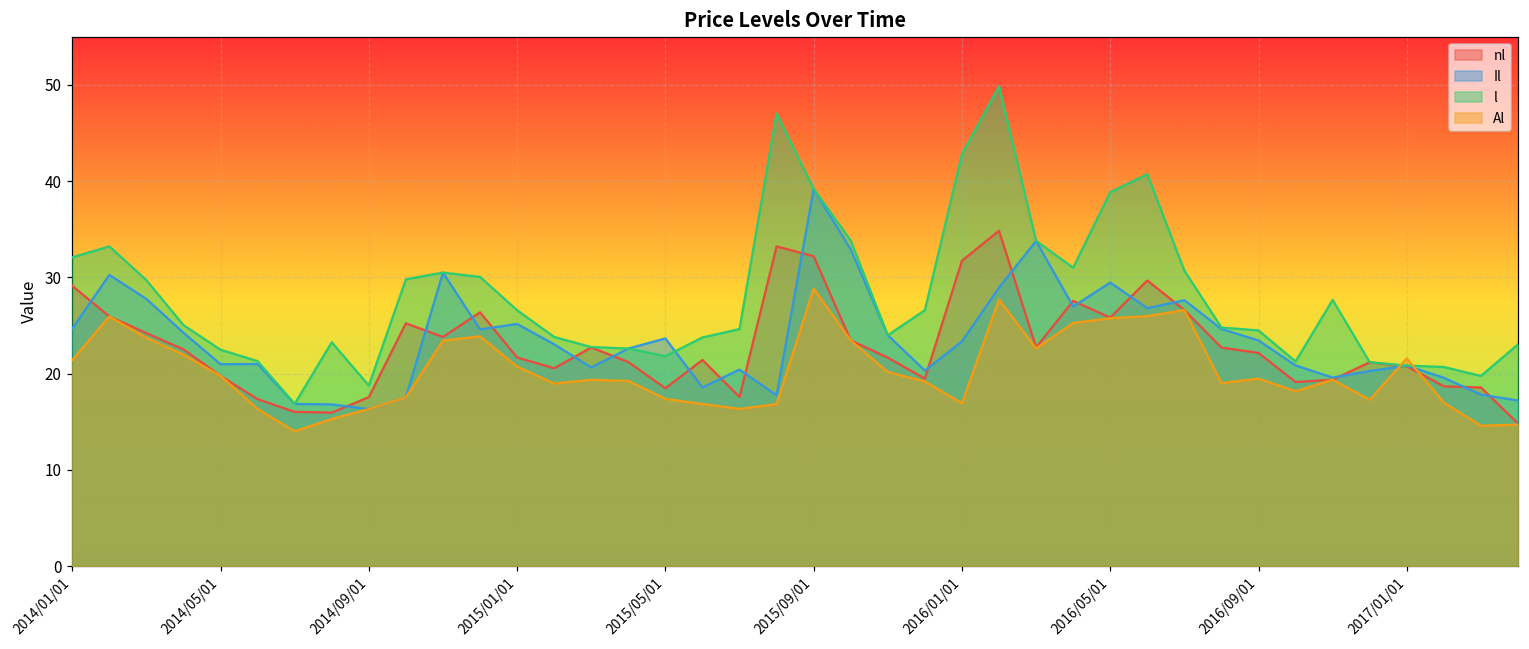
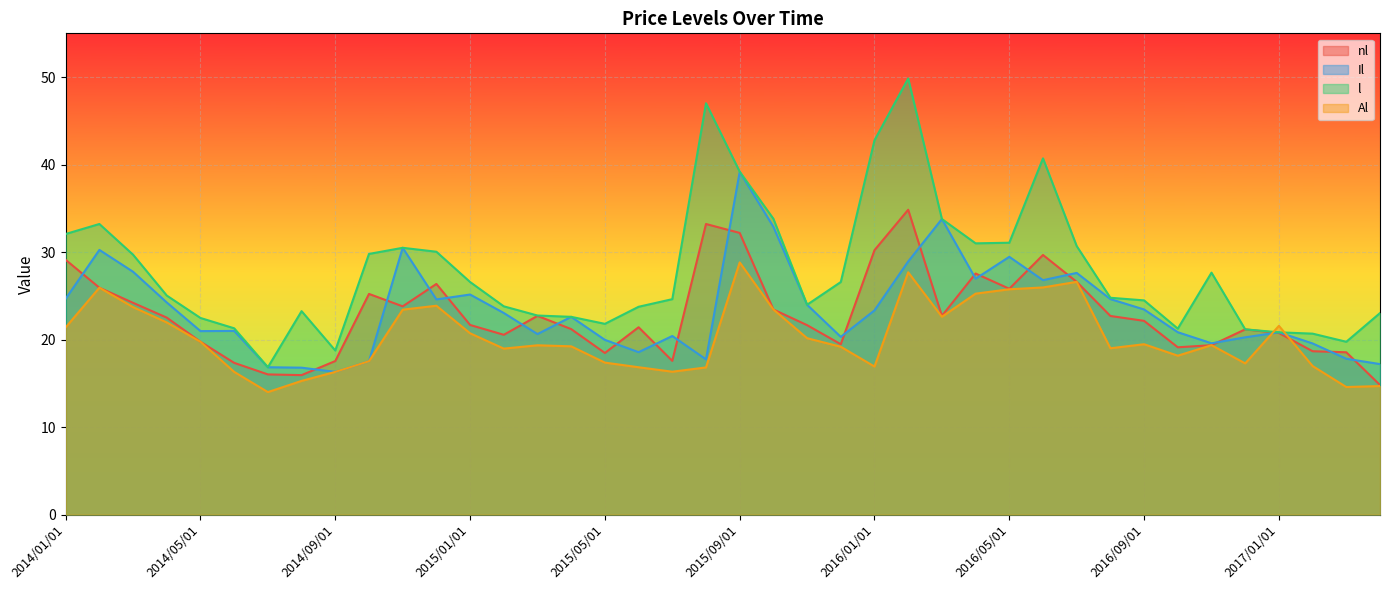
  {
    "nl": {
      "2014/01/01": 29,
      "2014/09/01": 18,
      "2015/01/01": 22,
      "2015/05/01": 18,
      "2015/09/01": 32,
-     "2016/01/01": 32,
+     "2016/01/01": 30,
      "2016/09/01": 22
    },
    "Il": {
      "2014/01/01": 25,
      "2014/05/01": 21,
      "2015/01/01": 25,
-     "2015/05/01": 24,
+     "2015/05/01": 20,
      "2016/01/01": 23,
      "2016/05/01": 29,
      "2016/09/01": 23
    },
    "l": {
      "2014/01/01": 32,
      "2014/05/01": 22,
      "2014/09/01": 19,
      "2015/01/01": 27,
      "2015/05/01": 22,
      "2016/01/01": 43,
-     "2016/05/01": 39,
+     "2016/05/01": 31,
      "2016/09/01": 24
    },
    "Al": {
      "2014/01/01": 21,
      "2015/01/01": 21,
      "2015/05/01": 17,
      "2015/09/01": 29,
      "2016/01/01": 17,
      "2016/09/01": 19,
      "2017/01/01": 22
    }
  }
